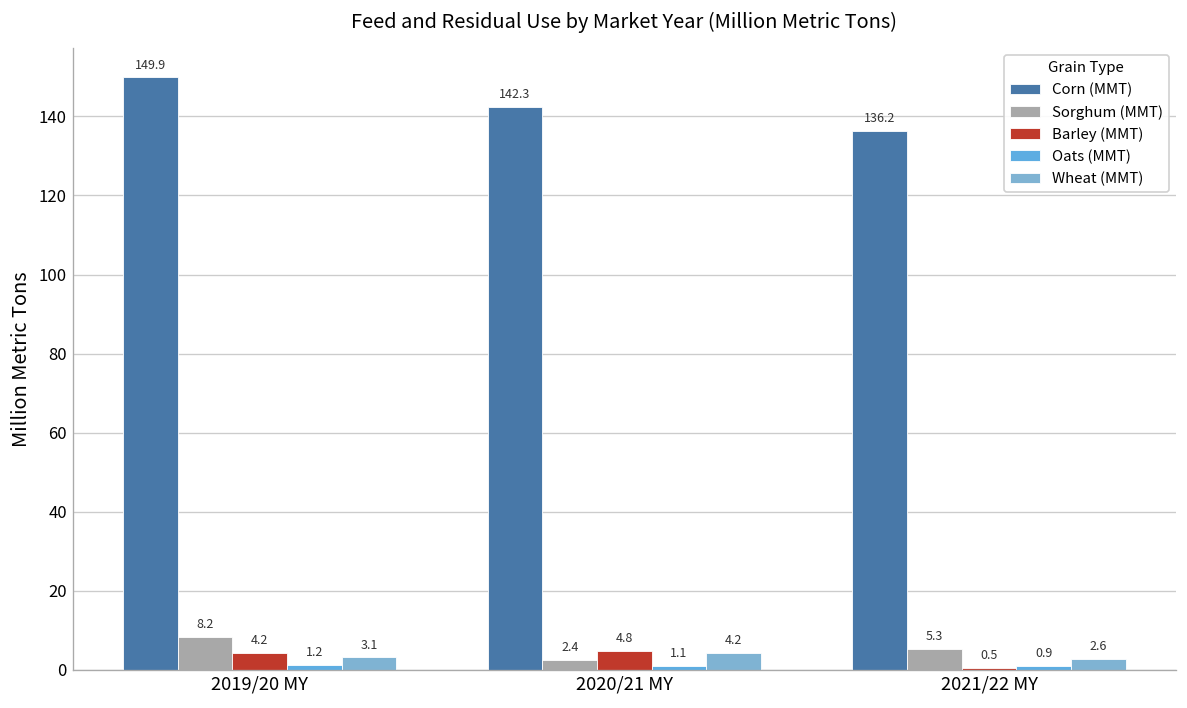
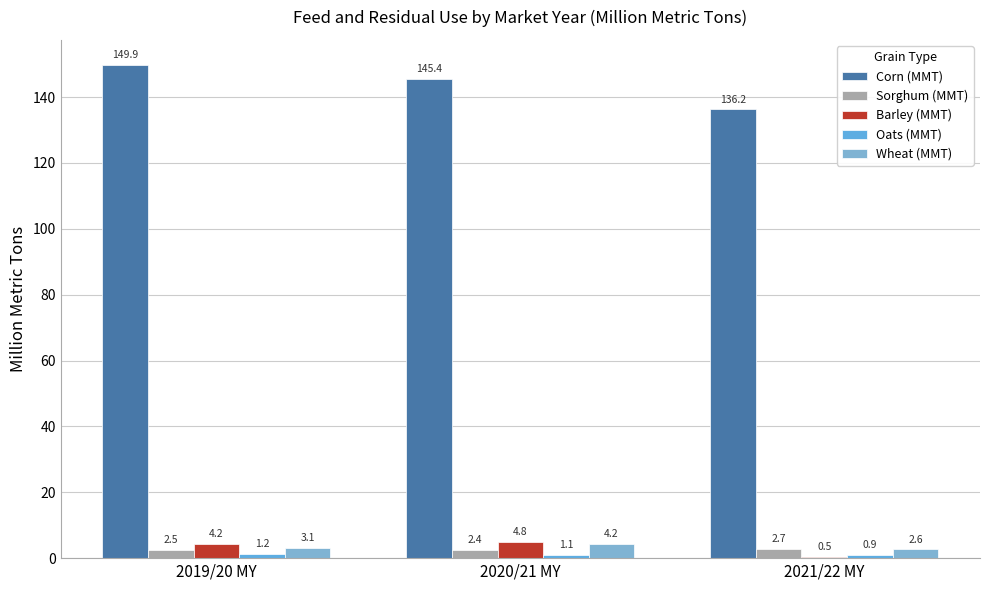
  {
    "Corn (MMT)": {
      "2019/20 MY": 149.9,
-     "2020/21 MY": 142.3,
+     "2020/21 MY": 145.4,
      "2021/22 MY": 136.2
    },
    "Sorghum (MMT)": {
-     "2019/20 MY": 8.2,
+     "2019/20 MY": 2.5,
      "2020/21 MY": 2.4,
-     "2021/22 MY": 5.3
+     "2021/22 MY": 2.7
    },
    "Barley (MMT)": {
      "2019/20 MY": 4.2,
      "2020/21 MY": 4.8,
      "2021/22 MY": 0.5
    }
  }
